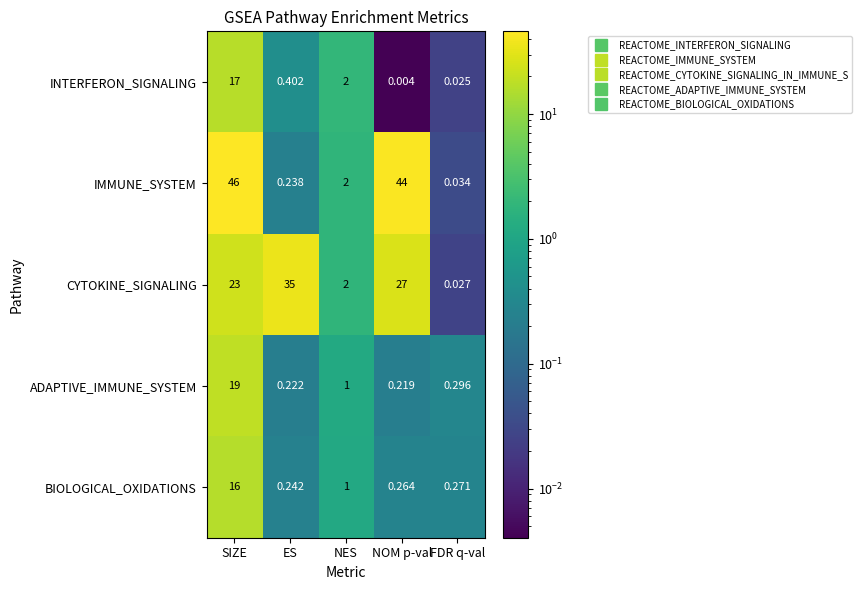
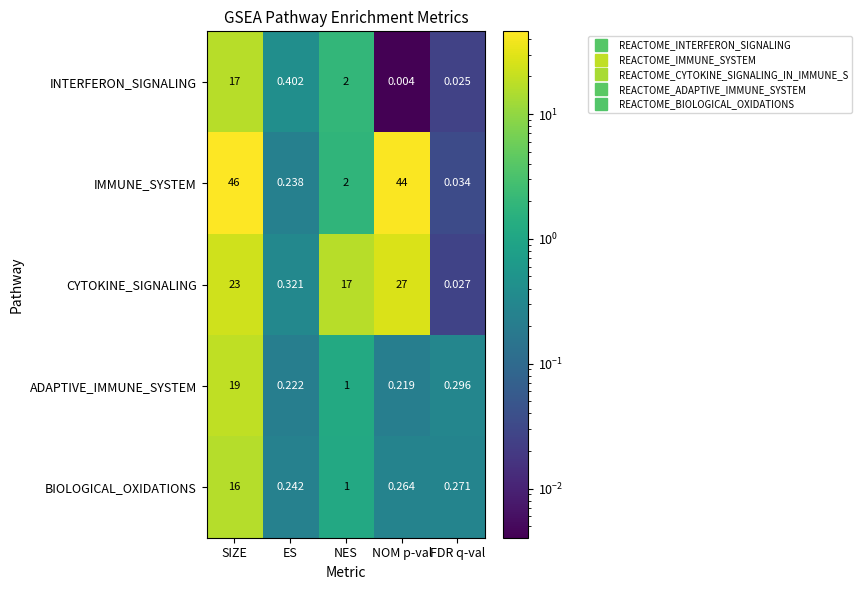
  {
    "INTERFERON_SIGNALING": {
      "SIZE": 17,
      "ES": 0.402,
      "NES": 2,
      "NOM p-val": 0.004,
      "FDR q-val": 0.025
    },
    "IMMUNE_SYSTEM": {
      "SIZE": 46,
      "ES": 0.238,
      "NES": 2,
      "NOM p-val": 44,
      "FDR q-val": 0.034
    },
    "CYTOKINE_SIGNALING": {
      "SIZE": 23,
-     "ES": 35,
-     "NES": 2,
+     "ES": 0.321,
+     "NES": 17,
      "NOM p-val": 27,
      "FDR q-val": 0.027
    },
    "ADAPTIVE_IMMUNE_SYSTEM": {
      "SIZE": 19,
      "ES": 0.222,
      "NES": 1,
      "NOM p-val": 0.219,
      "FDR q-val": 0.296
    },
    "BIOLOGICAL_OXIDATIONS": {
      "SIZE": 16,
      "ES": 0.242,
      "NES": 1,
      "NOM p-val": 0.264,
      "FDR q-val": 0.271
    }
  }
